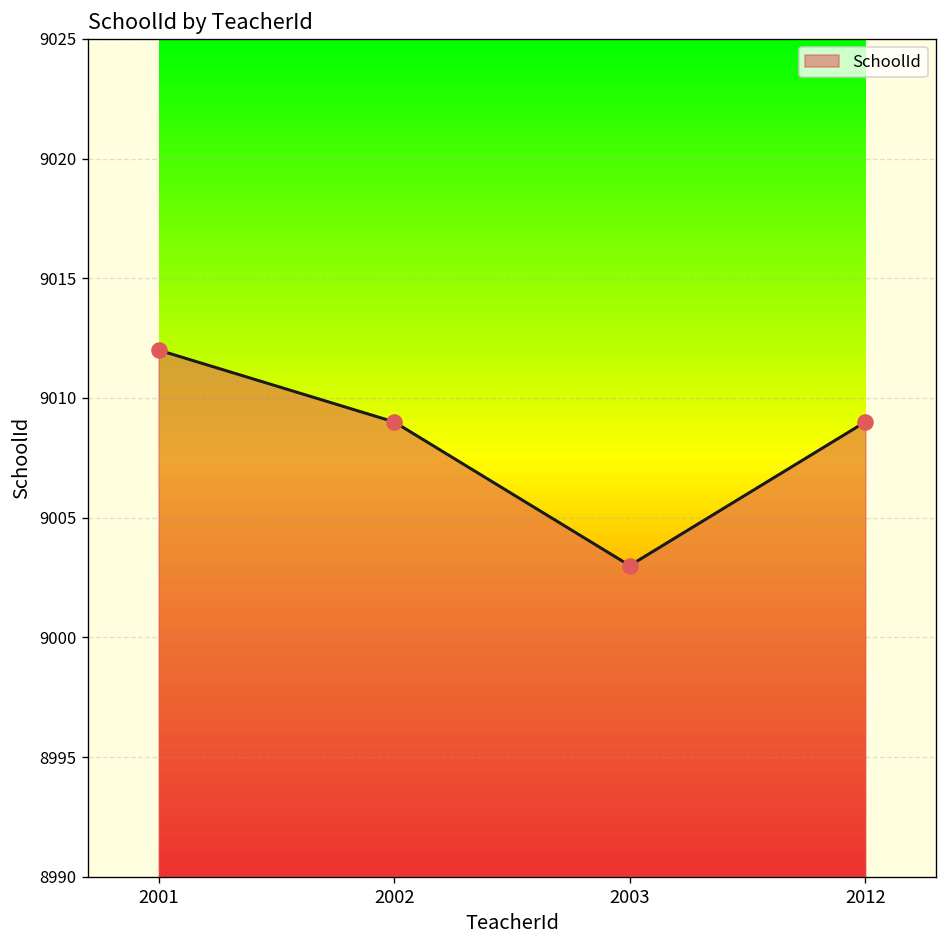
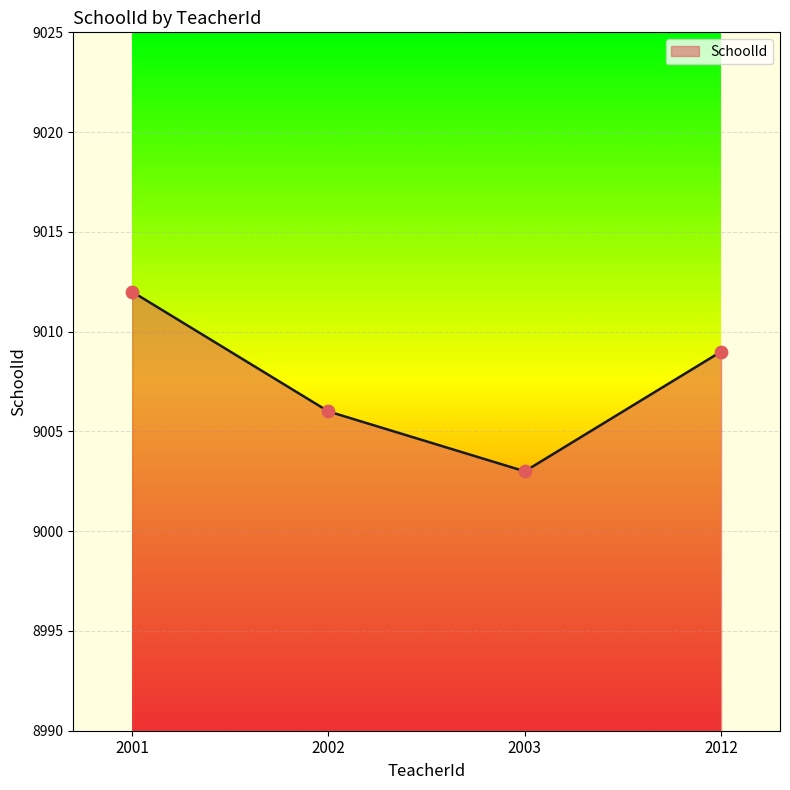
  {
    "2001": 9012,
-   "2002": 9009,
+   "2002": 9006,
    "2003": 9003,
    "2012": 9009
  }
